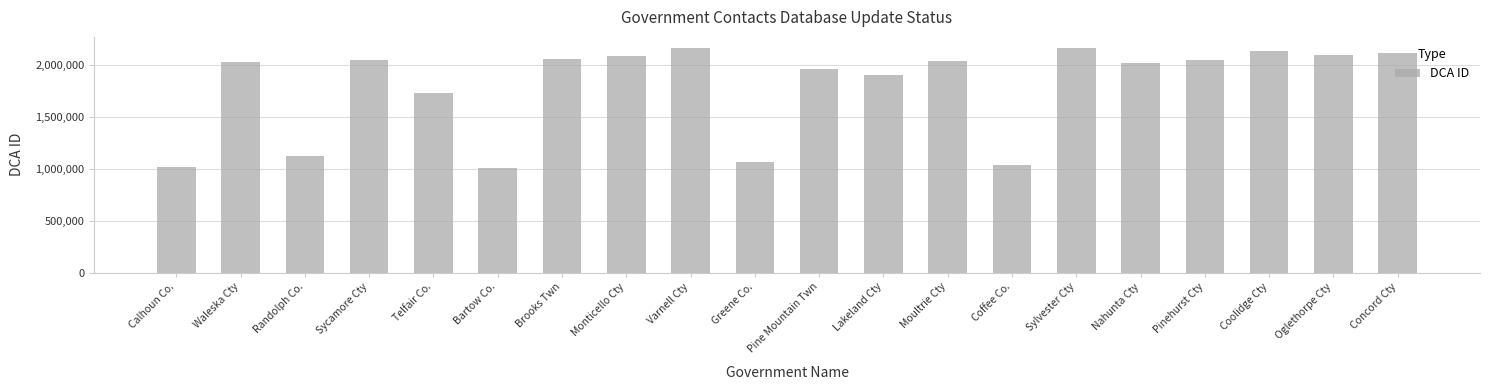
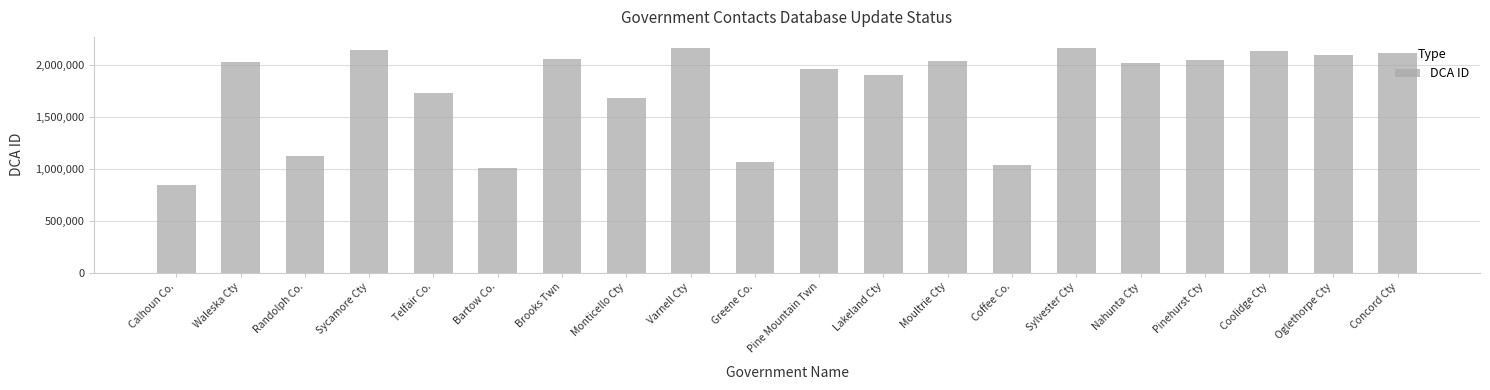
  {
-   "Calhoun Co.": "1,020,000",
+   "Calhoun Co.": "840,000",
    "Waleska Cty": "2,030,000",
    "Randolph Co.": "1,120,000",
-   "Sycamore Cty": "2,040,000",
+   "Sycamore Cty": "2,140,000",
    "Telfair Co.": "1,730,000",
    "Bartow Co.": "1,010,000",
    "Brooks Twn": "2,060,000",
-   "Monticello Cty": "2,080,000",
+   "Monticello Cty": "1,680,000",
    "Varnell Cty": "2,160,000",
    "Greene Co.": "1,070,000",
    "Pine Mountain Twn": "1,960,000",
    "Lakeland Cty": "1,900,000",
    "Moultrie Cty": "2,040,000",
    "Coffee Co.": "1,030,000",
    "Sylvester Cty": "2,160,000",
    "Nahunta Cty": "2,010,000",
    "Pinehurst Cty": "2,050,000",
    "Coolidge Cty": "2,140,000",
    "Oglethorpe Cty": "2,100,000",
    "Concord Cty": "2,110,000"
  }
